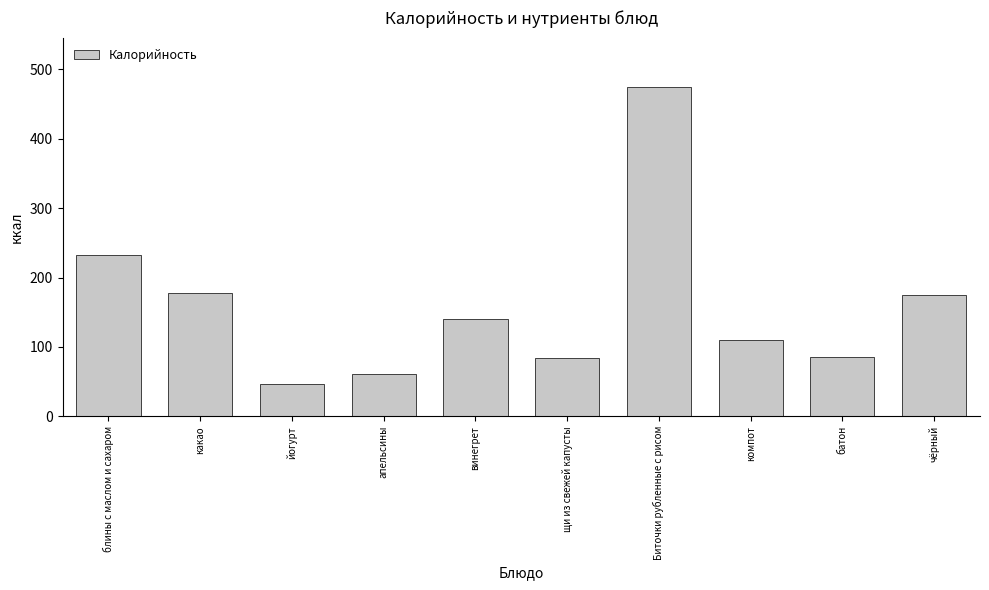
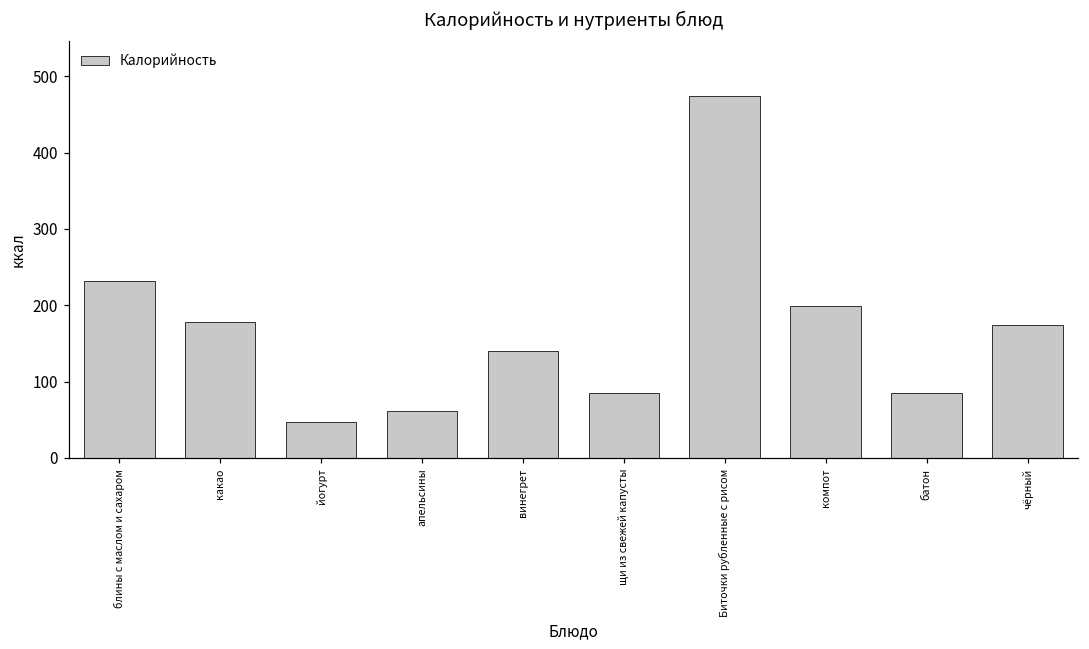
  {
    "блины с маслом и сахаром": 230,
    "какао": 180,
    "йогурт": 50,
    "апельсины": 60,
    "винегрет": 140,
    "щи из свежей капусты": 80,
    "Биточки рубленные с рисом": 470,
-   "компот": 110,
+   "компот": 200,
    "батон": 90,
    "чёрный": 170
  }
